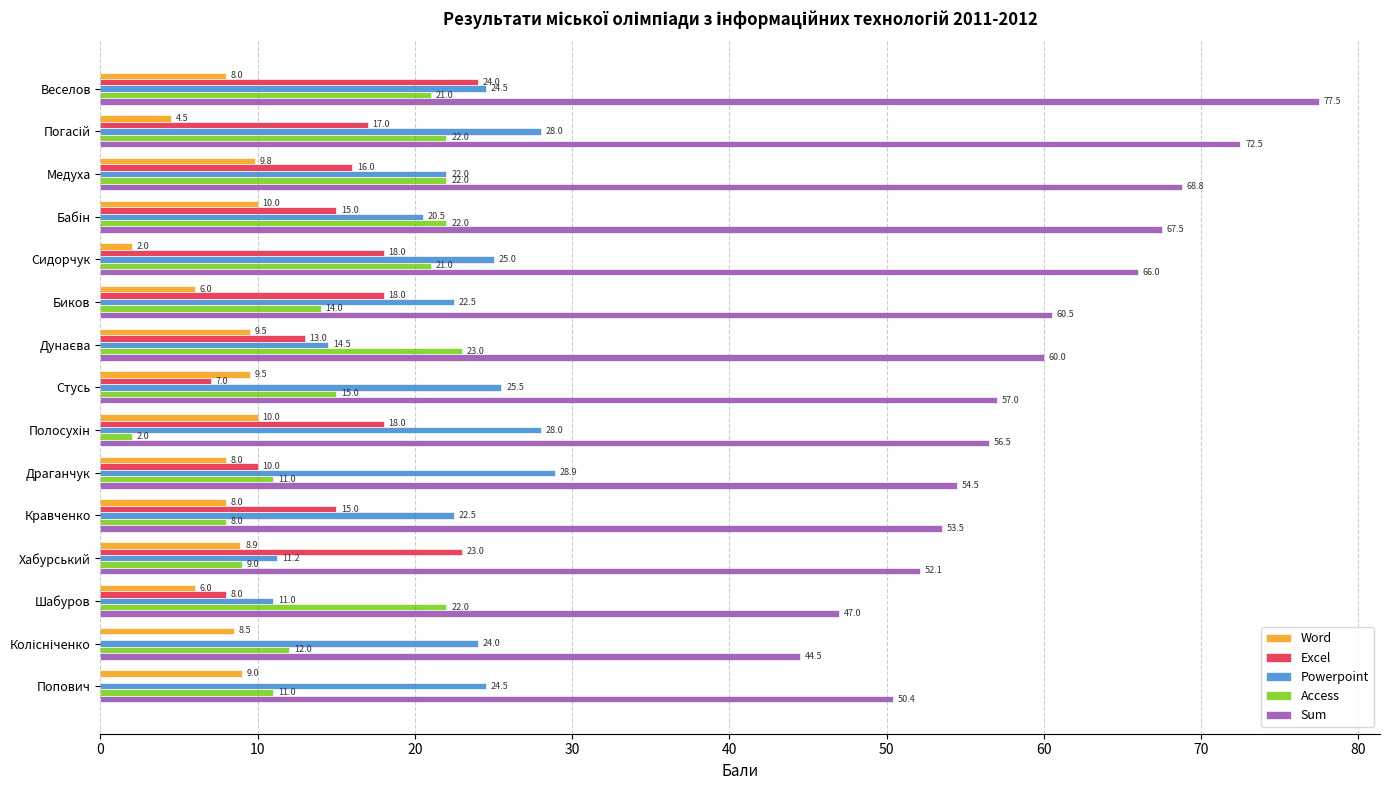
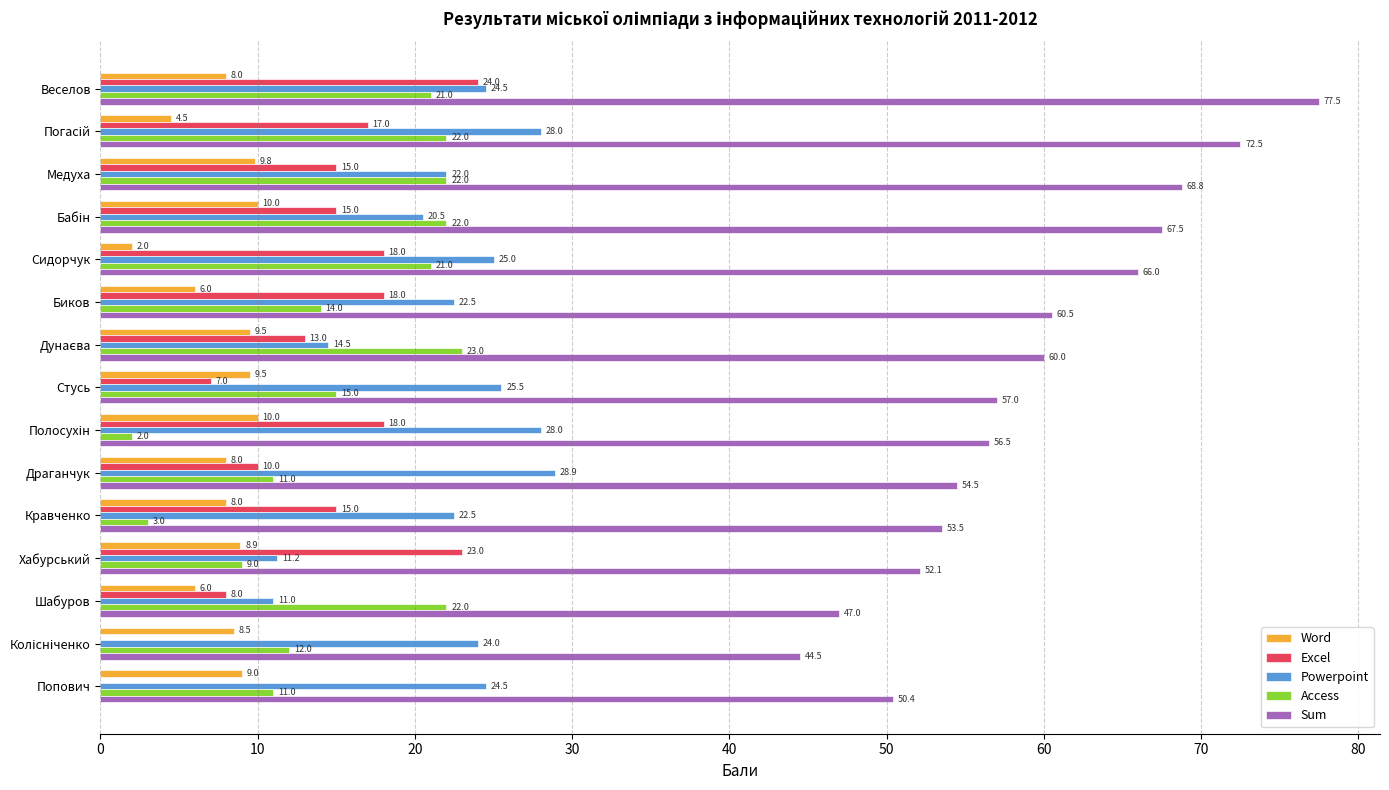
  {
    "Word": {
      "Веселов": 8.0,
      "Погасій": 4.5,
      "Медуха": 9.8,
      "Бабін": 10.0,
      "Сидорчук": 2.0,
      "Биков": 6.0,
      "Дунаєва": 9.5,
      "Стусь": 9.5,
      "Полосухін": 10.0,
      "Драганчук": 8.0,
      "Кравченко": 8.0,
      "Хабурський": 8.9,
      "Шабуров": 6.0,
      "Колісніченко": 8.5,
      "Попович": 9.0
    },
    "Excel": {
      "Погасій": 17.0,
-     "Медуха": 16.0,
+     "Медуха": 15.0,
      "Бабін": 15.0,
      "Сидорчук": 18.0,
      "Биков": 18.0,
      "Дунаєва": 13.0,
      "Стусь": 7.0,
      "Полосухін": 18.0,
      "Драганчук": 10.0,
      "Кравченко": 15.0,
      "Хабурський": 23.0,
      "Шабуров": 8.0
    },
    "Powerpoint": {
      "Погасій": 28.0,
      "Бабін": 20.5,
      "Сидорчук": 25.0,
      "Биков": 22.5,
      "Дунаєва": 14.5,
      "Стусь": 25.5,
      "Полосухін": 28.0,
      "Драганчук": 28.9,
      "Кравченко": 22.5,
      "Хабурський": 11.2,
      "Шабуров": 11.0,
      "Колісніченко": 24.0,
      "Попович": 24.5
    },
    "Access": {
      "Веселов": 21.0,
      "Погасій": 22.0,
      "Бабін": 22.0,
      "Сидорчук": 21.0,
      "Биков": 14.0,
      "Дунаєва": 23.0,
      "Стусь": 15.0,
      "Полосухін": 2.0,
      "Драганчук": 11.0,
-     "Кравченко": 8.0,
+     "Кравченко": 3.0,
      "Хабурський": 9.0,
      "Шабуров": 22.0,
      "Колісніченко": 12.0,
      "Попович": 11.0
    },
    "Sum": {
      "Веселов": 77.5,
      "Погасій": 72.5,
      "Медуха": 68.8,
      "Бабін": 67.5,
      "Сидорчук": 66.0,
      "Биков": 60.5,
      "Дунаєва": 60.0,
      "Стусь": 57.0,
      "Полосухін": 56.5,
      "Драганчук": 54.5,
      "Кравченко": 53.5,
      "Хабурський": 52.1,
      "Шабуров": 47.0,
      "Колісніченко": 44.5,
      "Попович": 50.4
    }
  }
